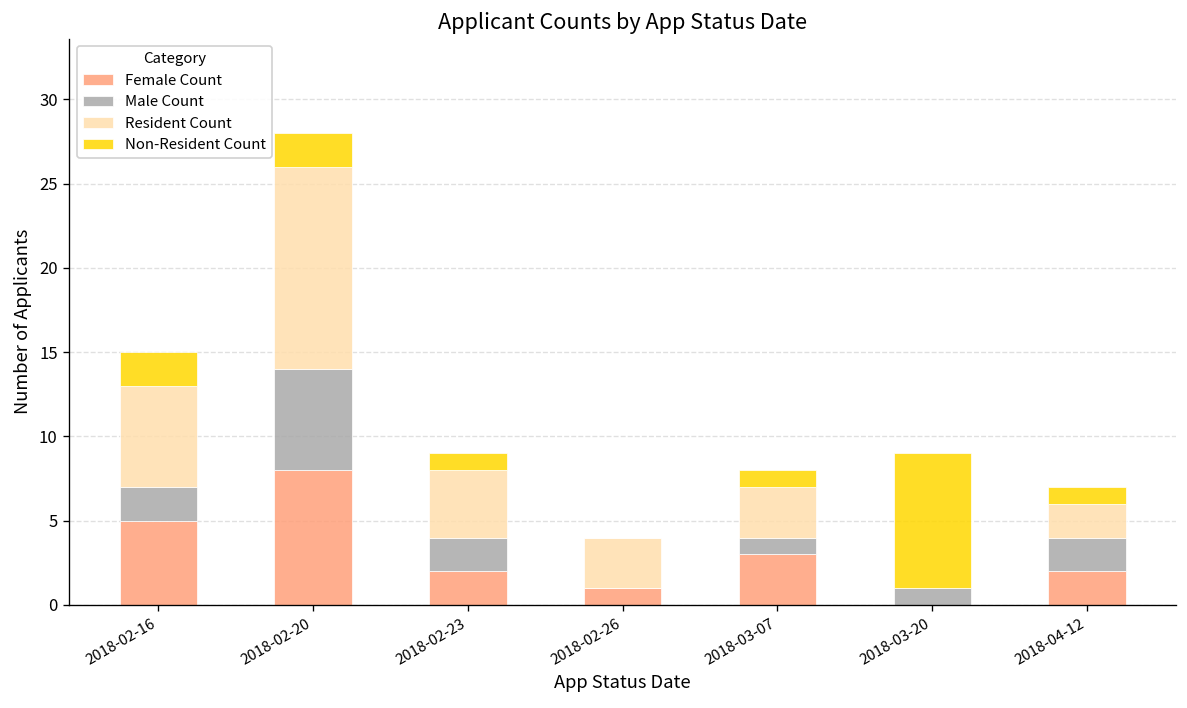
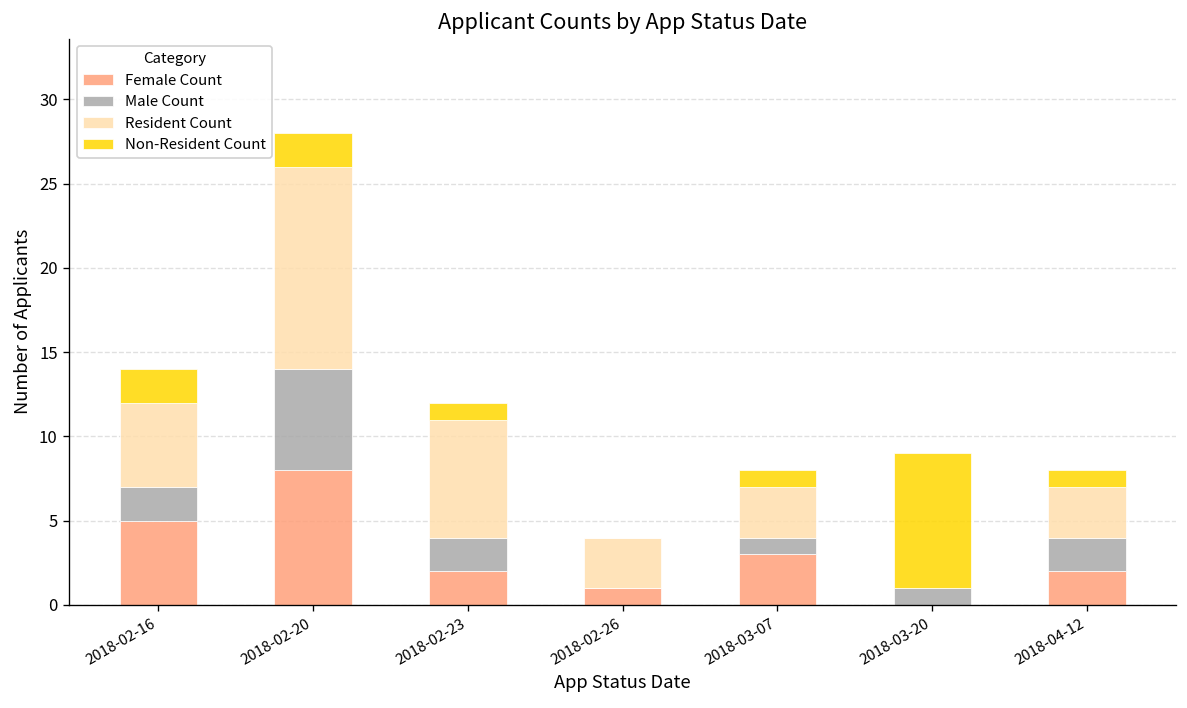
  {
    "Female Count": {
      "2018-02-16": 5,
      "2018-02-20": 8,
      "2018-02-23": 2,
      "2018-02-26": 1,
      "2018-03-07": 3,
      "2018-03-20": 0,
      "2018-04-12": 2
    },
    "Male Count": {
      "2018-02-16": 2,
      "2018-02-20": 6,
      "2018-02-23": 2,
      "2018-02-26": 0,
      "2018-03-07": 1,
      "2018-03-20": 1,
      "2018-04-12": 2
    },
    "Resident Count": {
-     "2018-02-16": 6,
+     "2018-02-16": 5,
      "2018-02-20": 12,
-     "2018-02-23": 4,
+     "2018-02-23": 7,
      "2018-02-26": 3,
      "2018-03-07": 3,
      "2018-03-20": 0,
-     "2018-04-12": 2
+     "2018-04-12": 3
    },
    "Non-Resident Count": {
      "2018-02-16": 2,
      "2018-02-20": 2,
      "2018-02-23": 1,
      "2018-02-26": 0,
      "2018-03-07": 1,
      "2018-03-20": 8,
      "2018-04-12": 1
    }
  }
